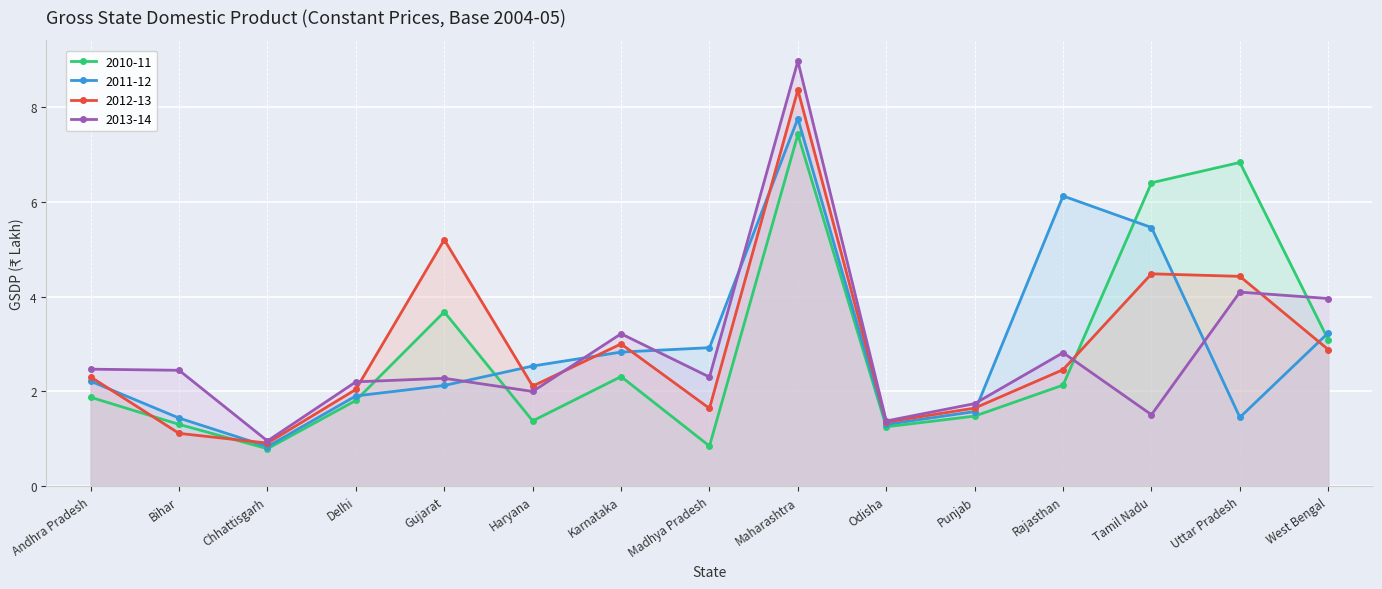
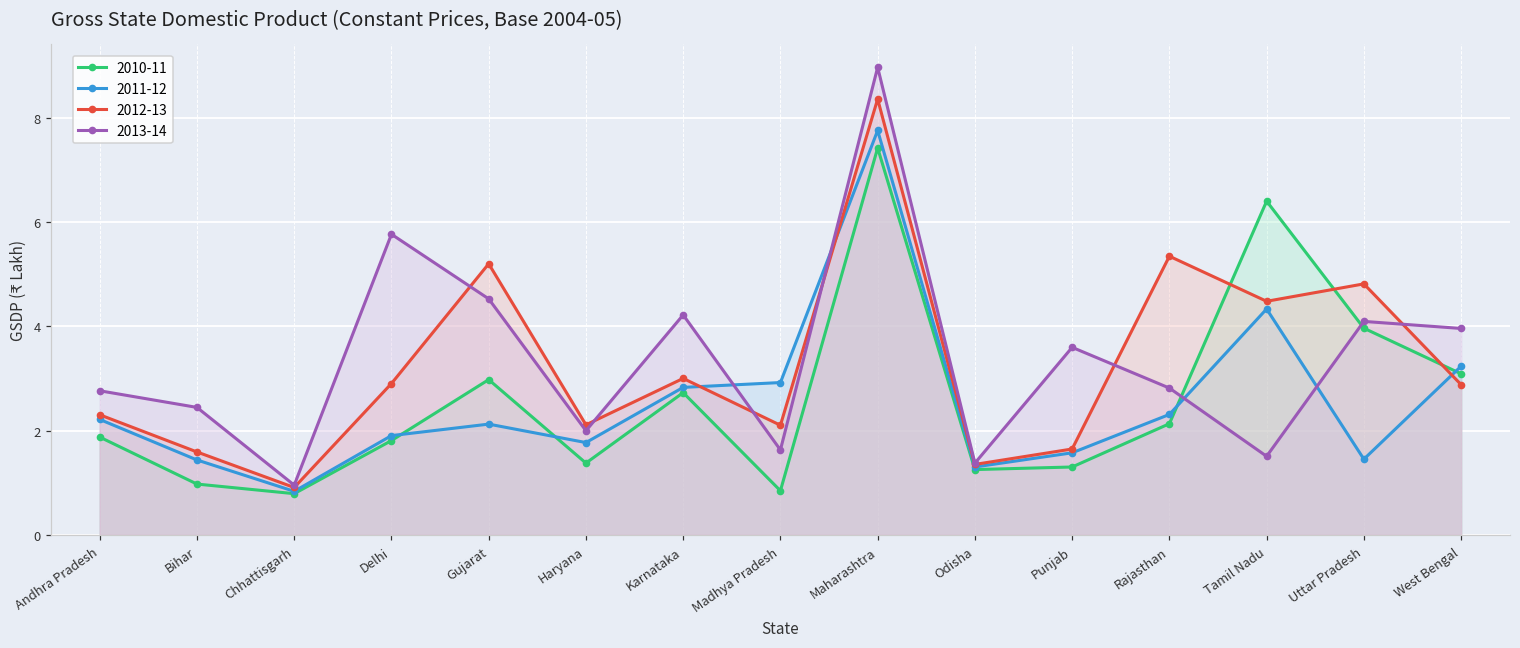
  {
    "2010-11": {
      "Andhra Pradesh": 1.9,
-     "Bihar": 1.3,
+     "Bihar": 1.0,
      "Delhi": 1.8,
-     "Gujarat": 3.7,
+     "Gujarat": 3.0,
      "Haryana": 1.4,
-     "Karnataka": 2.3,
+     "Karnataka": 2.7,
      "Madhya Pradesh": 0.8,
      "Maharashtra": 7.4,
-     "Punjab": 1.5,
+     "Punjab": 1.3,
      "Rajasthan": 2.1,
      "Tamil Nadu": 6.4,
-     "Uttar Pradesh": 6.8,
+     "Uttar Pradesh": 4.0,
      "West Bengal": 3.1
    },
    "2011-12": {
      "Andhra Pradesh": 2.2,
      "Bihar": 1.4,
      "Delhi": 1.9,
      "Gujarat": 2.1,
-     "Haryana": 2.5,
+     "Haryana": 1.8,
      "Karnataka": 2.8,
      "Madhya Pradesh": 2.9,
      "Maharashtra": 7.8,
      "Punjab": 1.6,
-     "Rajasthan": 6.1,
-     "Tamil Nadu": 5.5,
+     "Rajasthan": 2.3,
+     "Tamil Nadu": 4.3,
      "Uttar Pradesh": 1.5,
      "West Bengal": 3.2
    },
    "2012-13": {
      "Andhra Pradesh": 2.3,
-     "Bihar": 1.1,
-     "Delhi": 2.0,
+     "Bihar": 1.6,
+     "Delhi": 2.9,
      "Gujarat": 5.2,
      "Haryana": 2.1,
      "Karnataka": 3.0,
-     "Madhya Pradesh": 1.6,
+     "Madhya Pradesh": 2.1,
      "Maharashtra": 8.4,
      "Punjab": 1.6,
-     "Rajasthan": 2.5,
+     "Rajasthan": 5.3,
      "Tamil Nadu": 4.5,
-     "Uttar Pradesh": 4.4,
+     "Uttar Pradesh": 4.8,
      "West Bengal": 2.9
    },
    "2013-14": {
-     "Andhra Pradesh": 2.5,
+     "Andhra Pradesh": 2.8,
      "Bihar": 2.4,
-     "Delhi": 2.2,
-     "Gujarat": 2.3,
+     "Delhi": 5.8,
+     "Gujarat": 4.5,
      "Haryana": 2.0,
-     "Karnataka": 3.2,
-     "Madhya Pradesh": 2.3,
+     "Karnataka": 4.2,
+     "Madhya Pradesh": 1.6,
      "Maharashtra": 9.0,
-     "Punjab": 1.7,
+     "Punjab": 3.6,
      "Rajasthan": 2.8,
      "Tamil Nadu": 1.5,
      "Uttar Pradesh": 4.1,
      "West Bengal": 4.0
    }
  }
